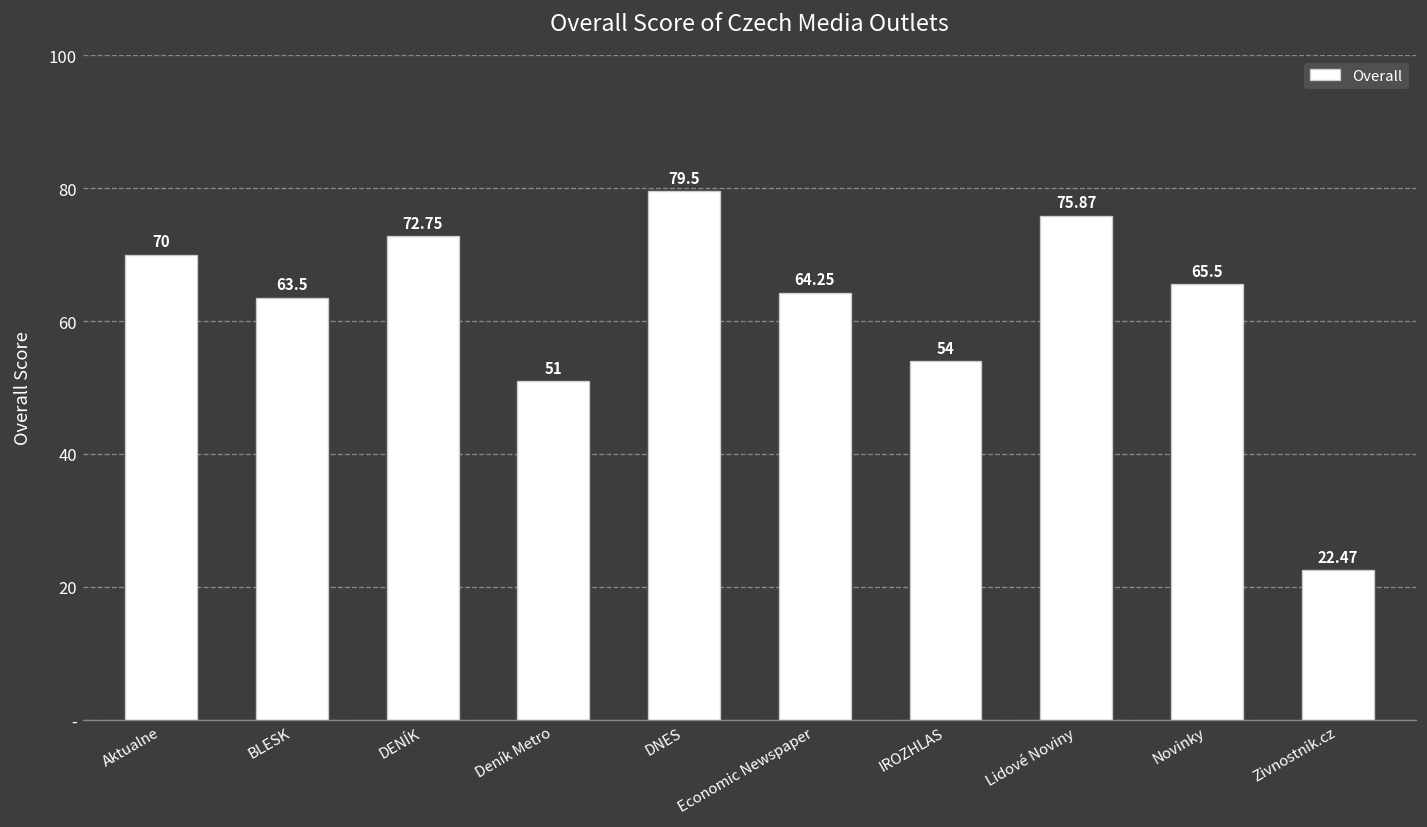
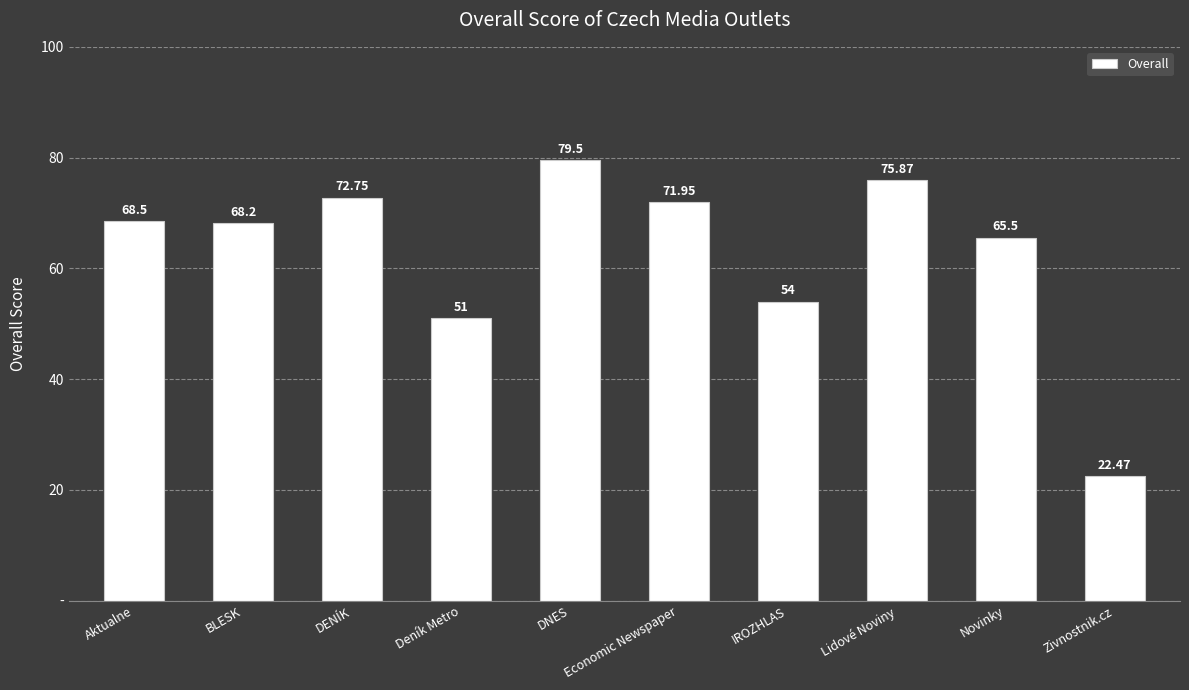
  {
-   "Aktualne": 70,
-   "BLESK": 63.5,
+   "Aktualne": 68.5,
+   "BLESK": 68.2,
    "DENÍK": 72.75,
    "Deník Metro": 51,
    "DNES": 79.5,
-   "Economic Newspaper": 64.25,
+   "Economic Newspaper": 71.95,
    "IROZHLAS": 54,
    "Lidové Noviny": 75.87,
    "Novinky": 65.5,
    "Zivnostnik.cz": 22.47
  }
